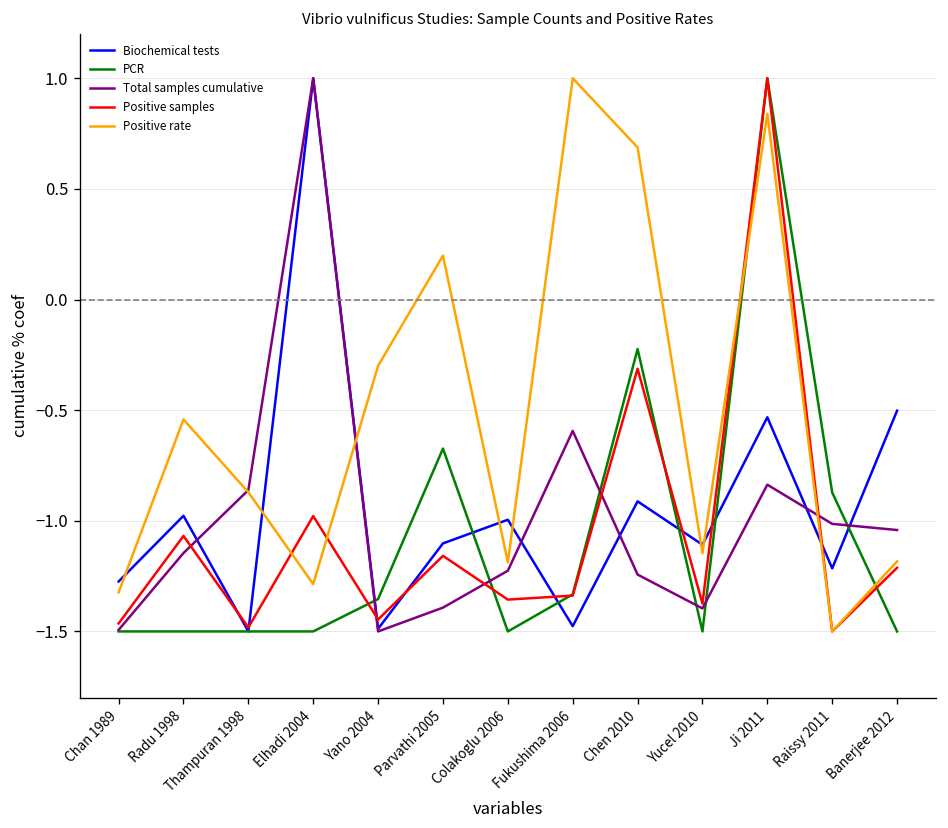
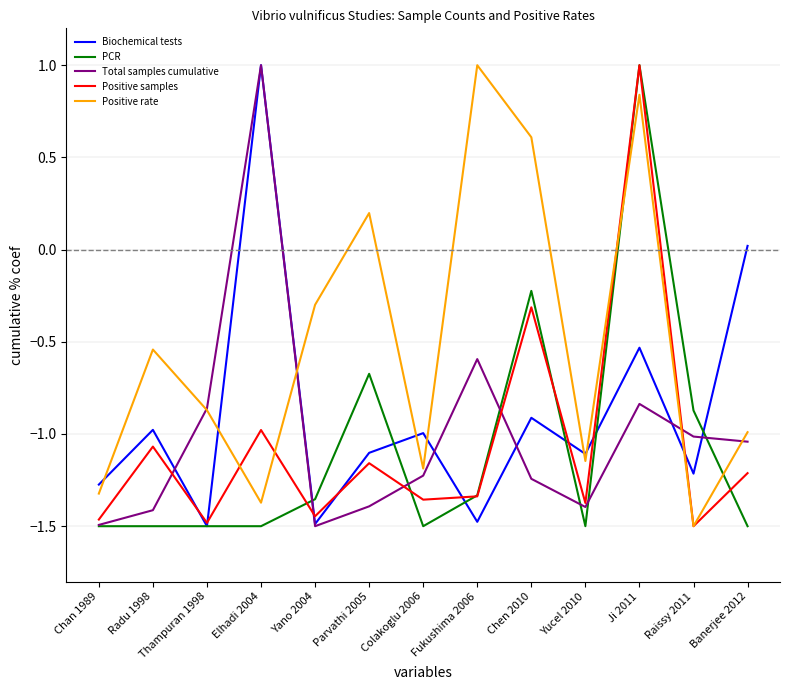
  {
    "Biochemical tests": {
      "Chan 1989": -1.27,
      "Radu 1998": -0.98,
      "Parvathi 2005": -1.10,
      "Colakoglu 2006": -1.00,
      "Fukushima 2006": -1.48,
      "Chen 2010": -0.91,
      "Yucel 2010": -1.11,
      "Ji 2011": -0.53,
      "Raissy 2011": -1.21,
-     "Banerjee 2012": -0.50
+     "Banerjee 2012": 0.02
    },
    "PCR": {
      "Radu 1998": -1.50,
      "Elhadi 2004": -1.50,
      "Yano 2004": -1.35,
      "Parvathi 2005": -0.67,
      "Colakoglu 2006": -1.50,
      "Chen 2010": -0.22,
      "Yucel 2010": -1.50,
      "Raissy 2011": -0.87,
      "Banerjee 2012": -1.50
    },
    "Total samples cumulative": {
-     "Radu 1998": -1.15,
+     "Radu 1998": -1.41,
      "Parvathi 2005": -1.39,
      "Colakoglu 2006": -1.23,
      "Fukushima 2006": -0.59,
      "Chen 2010": -1.24,
      "Yucel 2010": -1.40,
      "Ji 2011": -0.84,
      "Raissy 2011": -1.01,
      "Banerjee 2012": -1.04
    },
    "Positive samples": {
      "Chan 1989": -1.46,
      "Radu 1998": -1.07,
      "Thampuran 1998": -1.48,
      "Elhadi 2004": -0.98,
      "Yano 2004": -1.45,
      "Parvathi 2005": -1.16,
      "Colakoglu 2006": -1.36,
      "Chen 2010": -0.31,
      "Yucel 2010": -1.37,
      "Banerjee 2012": -1.21
    },
    "Positive rate": {
      "Chan 1989": -1.32,
      "Radu 1998": -0.54,
-     "Elhadi 2004": -1.29,
+     "Elhadi 2004": -1.37,
      "Yano 2004": -0.30,
      "Parvathi 2005": 0.20,
      "Colakoglu 2006": -1.19,
      "Fukushima 2006": 1.00,
-     "Chen 2010": 0.69,
+     "Chen 2010": 0.61,
      "Yucel 2010": -1.15,
      "Ji 2011": 0.84,
-     "Banerjee 2012": -1.18
+     "Banerjee 2012": -0.99
    }
  }
